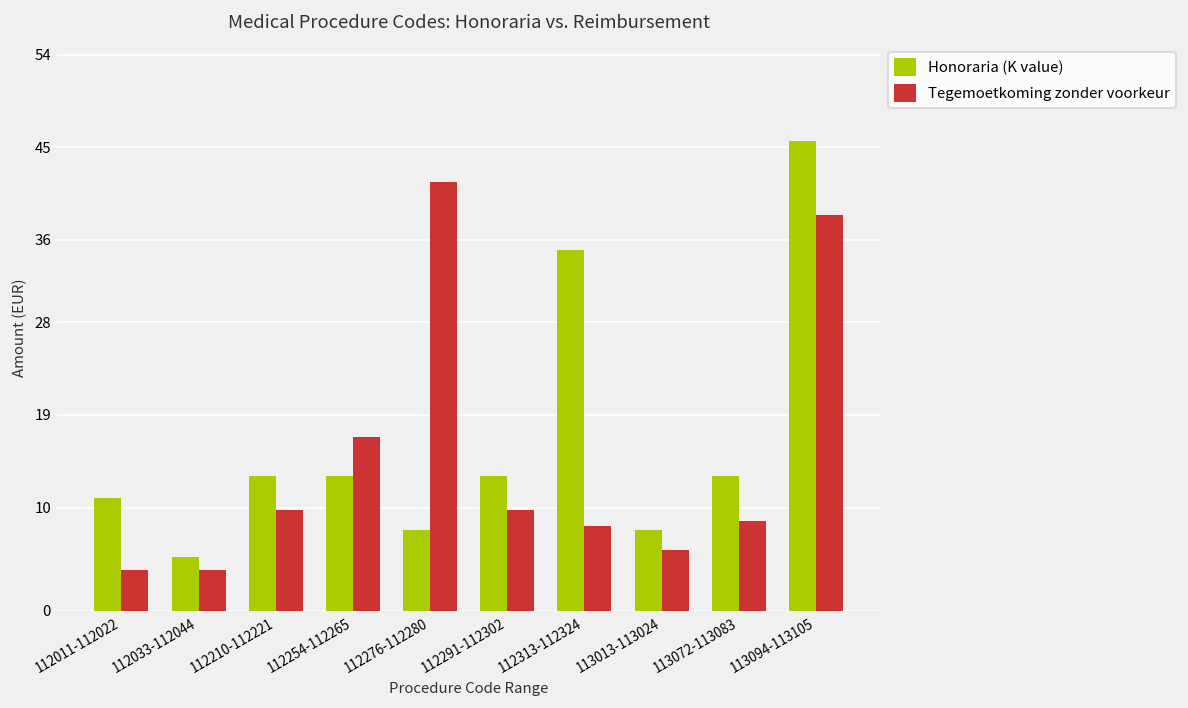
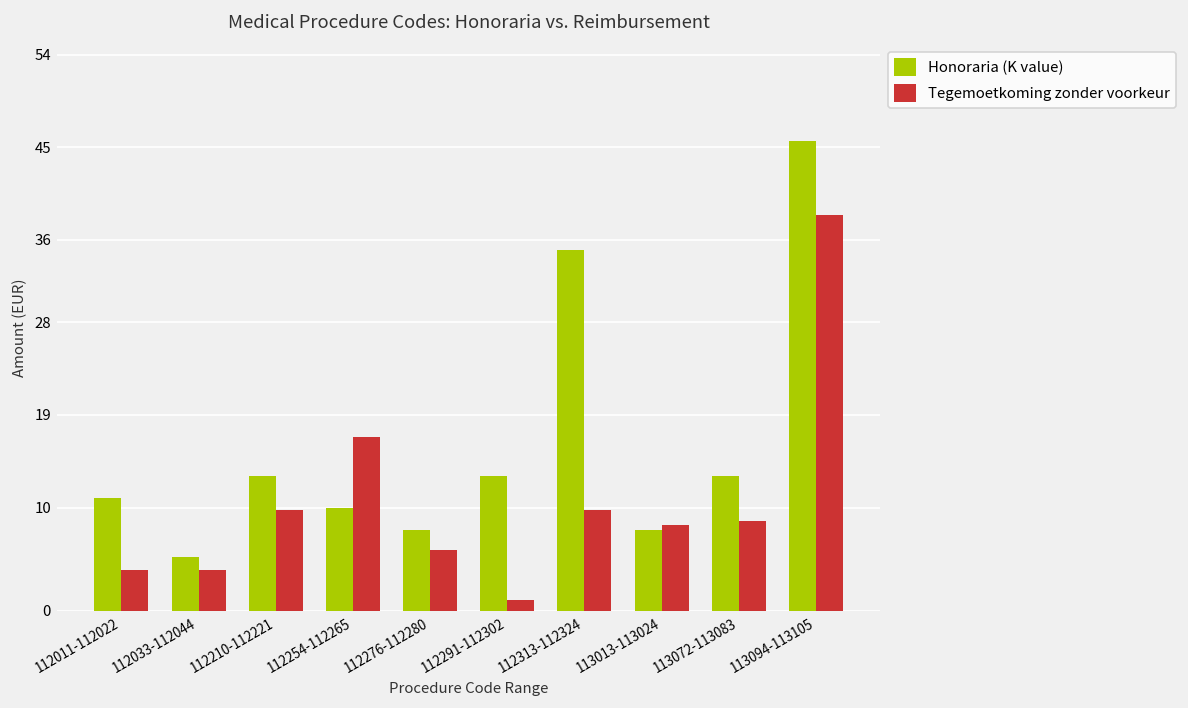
  {
    "Honoraria (K value)": {
      "112011-112022": 11,
      "112033-112044": 5,
      "112210-112221": 13,
-     "112254-112265": 13,
+     "112254-112265": 10,
      "112276-112280": 8,
      "112291-112302": 13,
      "112313-112324": 35,
      "113013-113024": 8,
      "113072-113083": 13,
      "113094-113105": 46
    },
    "Tegemoetkoming zonder voorkeur": {
      "112011-112022": 4,
      "112033-112044": 4,
      "112210-112221": 10,
      "112254-112265": 17,
-     "112276-112280": 42,
-     "112291-112302": 10,
-     "112313-112324": 8,
-     "113013-113024": 6,
+     "112276-112280": 6,
+     "112291-112302": 1,
+     "112313-112324": 10,
+     "113013-113024": 8,
      "113072-113083": 9,
      "113094-113105": 38
    }
  }
